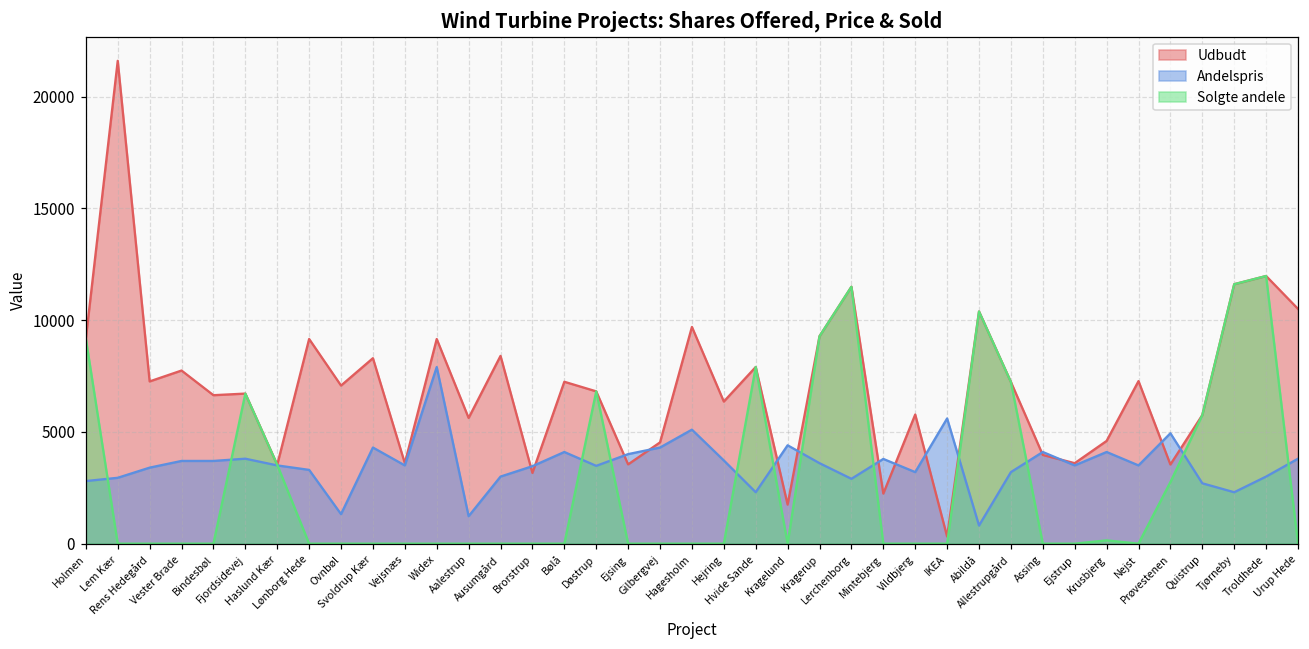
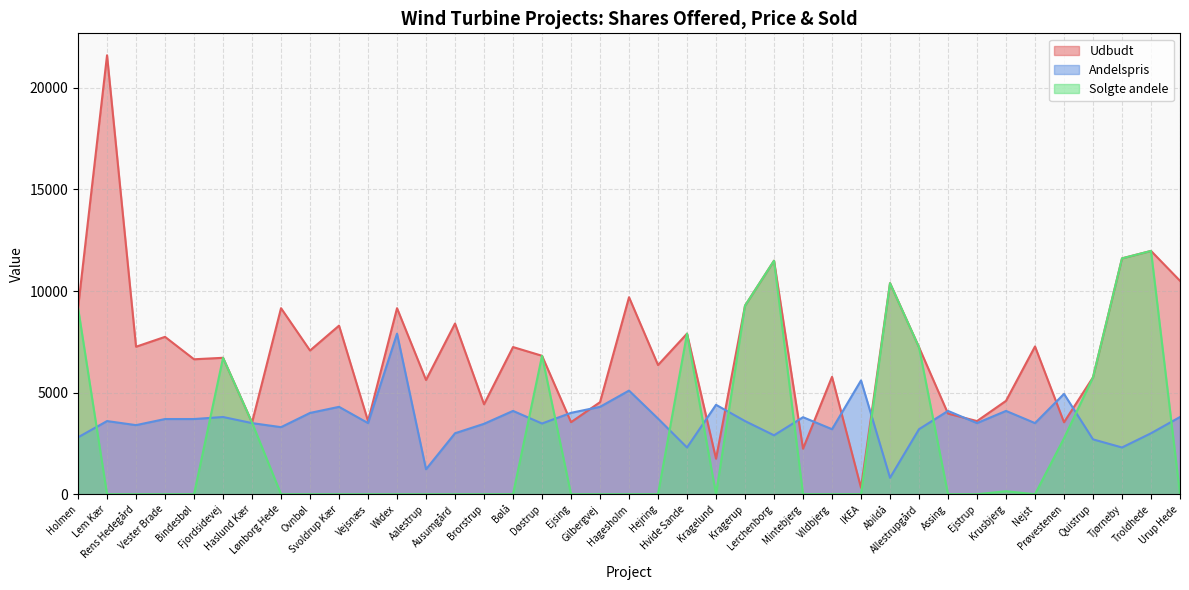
  {
    "Udbudt": {
      "Lem Kær": 21600,
      "Rens Hedegård": 7300,
      "Vester Brade": 7700,
      "Bindesbøl": 6600,
      "Lønborg Hede": 9200,
      "Ovnbøl": 7100,
      "Svoldrup Kær": 8300,
      "Widex": 9200,
      "Aalestrup": 5600,
      "Ausumgård": 8400,
-     "Brorstrup": 3200,
+     "Brorstrup": 4400,
      "Bølå": 7200,
      "Ejsing": 3500,
      "Gilbergvej": 4500,
      "Hagesholm": 9700,
      "Hejring": 6400,
      "Kragelund": 1700,
      "Mintebjerg": 2200,
      "Vildbjerg": 5800,
      "IKEA": 300,
      "Assing": 4000,
      "Krusbjerg": 4600,
      "Nejst": 7300,
      "Prøvestenen": 3500,
      "Urup Hede": 10500
    },
    "Andelspris": {
      "Holmen": 2800,
-     "Lem Kær": 2900,
+     "Lem Kær": 3600,
      "Rens Hedegård": 3400,
      "Vester Brade": 3700,
      "Bindesbøl": 3700,
      "Fjordsidevej": 3800,
      "Lønborg Hede": 3300,
-     "Ovnbøl": 1300,
+     "Ovnbøl": 4000,
      "Svoldrup Kær": 4300,
      "Widex": 7900,
      "Aalestrup": 1200,
      "Ausumgård": 3000,
      "Brorstrup": 3500,
      "Bølå": 4100,
      "Døstrup": 3500,
      "Ejsing": 4000,
      "Gilbergvej": 4300,
      "Hagesholm": 5100,
      "Hejring": 3700,
      "Hvide Sande": 2300,
      "Kragelund": 4400,
      "Kragerup": 3600,
      "Lerchenborg": 2900,
      "Mintebjerg": 3800,
      "Vildbjerg": 3200,
      "IKEA": 5600,
      "Abildå": 800,
      "Allestrupgård": 3200,
      "Assing": 4100,
      "Krusbjerg": 4100,
      "Nejst": 3500,
      "Prøvestenen": 4900,
      "Quistrup": 2700,
      "Tjørneby": 2300,
      "Troldhede": 3000,
      "Urup Hede": 3800
    },
    "Solgte andele": {
      "Lem Kær": 0,
      "Rens Hedegård": 0,
      "Vester Brade": 0,
      "Bindesbøl": 0,
      "Lønborg Hede": 0,
      "Ovnbøl": 0,
      "Svoldrup Kær": 0,
      "Vejsnæs": 0,
      "Widex": 0,
      "Aalestrup": 0,
      "Ausumgård": 0,
      "Brorstrup": 0,
      "Bølå": 0,
      "Ejsing": 0,
      "Gilbergvej": 0,
      "Hagesholm": 0,
      "Hejring": 0,
      "Kragelund": 0,
      "Mintebjerg": 0,
      "Vildbjerg": 0,
      "IKEA": 0,
      "Assing": 0,
      "Ejstrup": 0,
      "Krusbjerg": 100,
      "Nejst": 0,
      "Prøvestenen": 2800,
      "Urup Hede": 0
    }
  }
